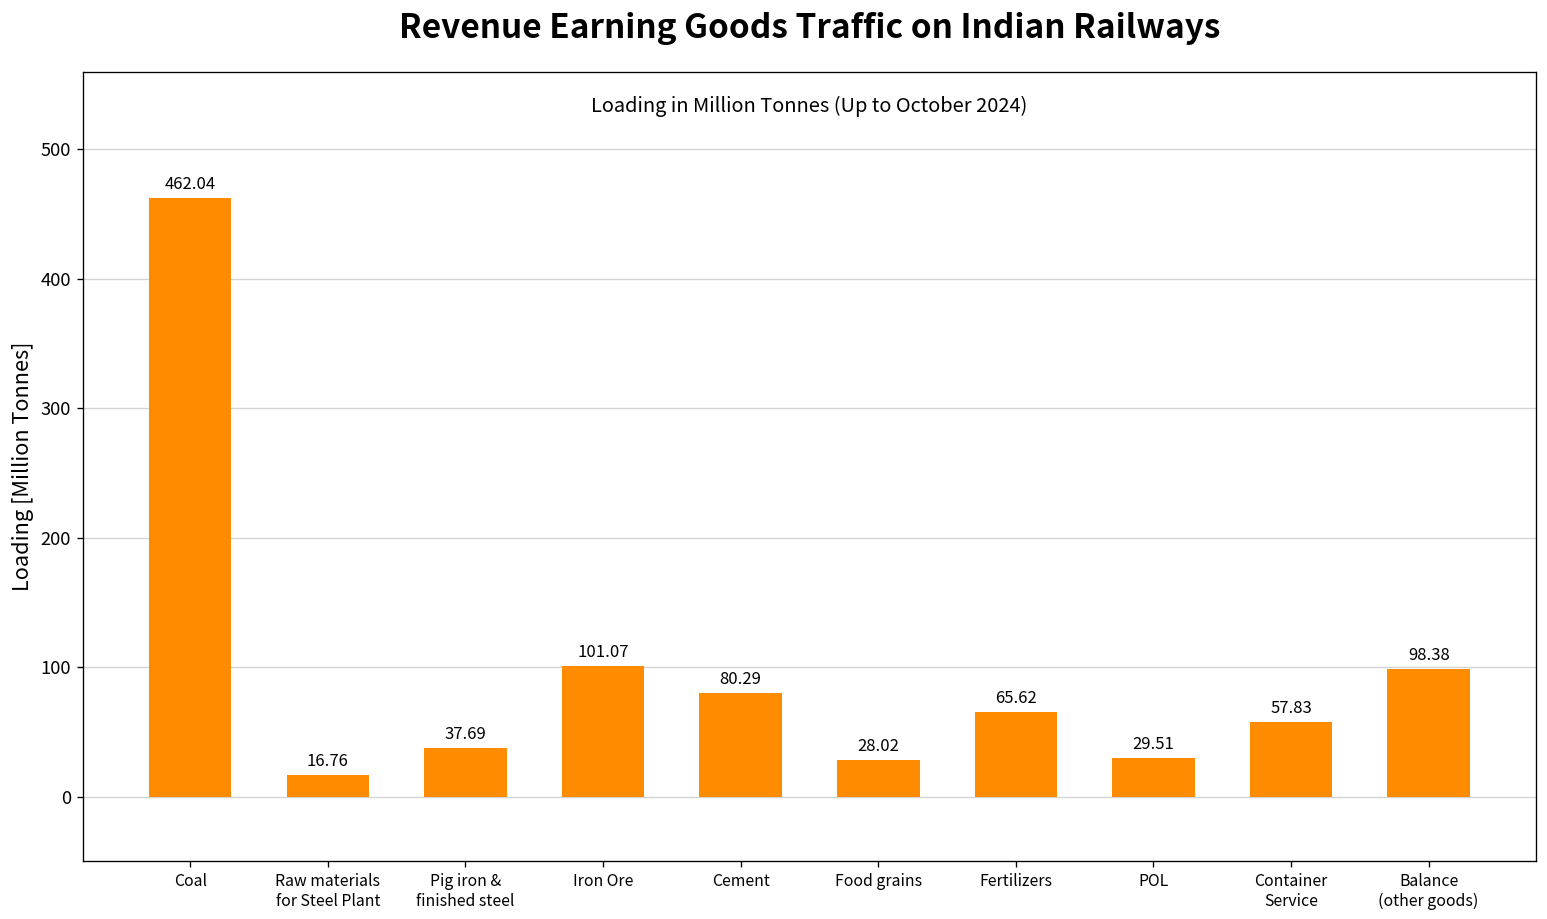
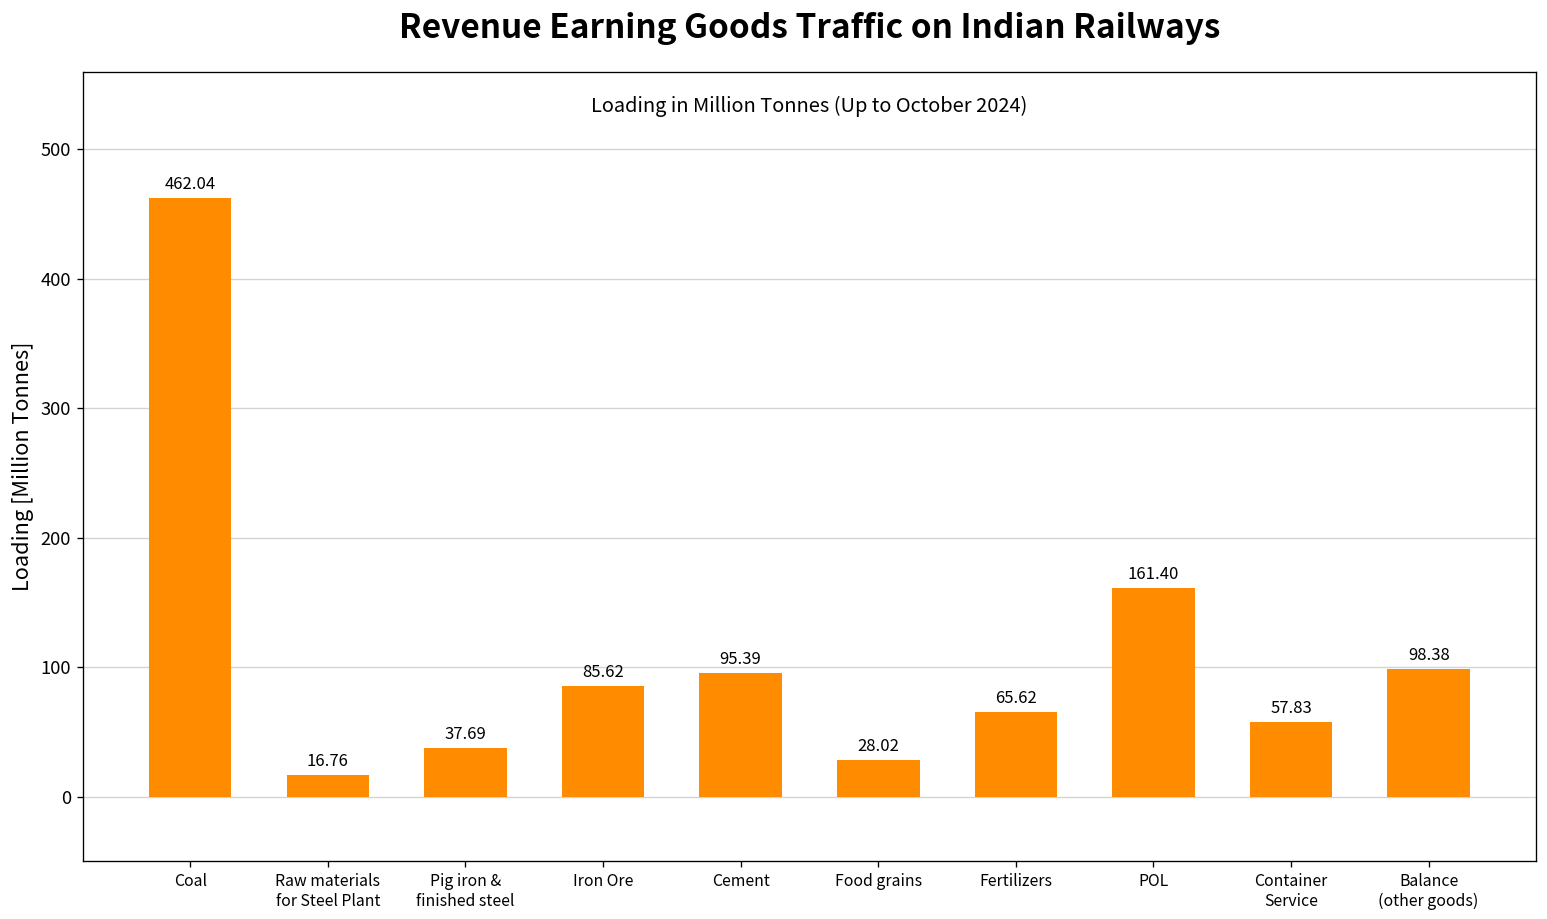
  {
    "Coal": 462.04,
    "Raw materials for Steel Plant": 16.76,
    "Pig iron & finished steel": 37.69,
-   "Iron Ore": 101.07,
-   "Cement": 80.29,
+   "Iron Ore": 85.62,
+   "Cement": 95.39,
    "Food grains": 28.02,
    "Fertilizers": 65.62,
-   "POL": 29.51,
+   "POL": 161.40,
    "Container Service": 57.83,
    "Balance (other goods)": 98.38
  }
